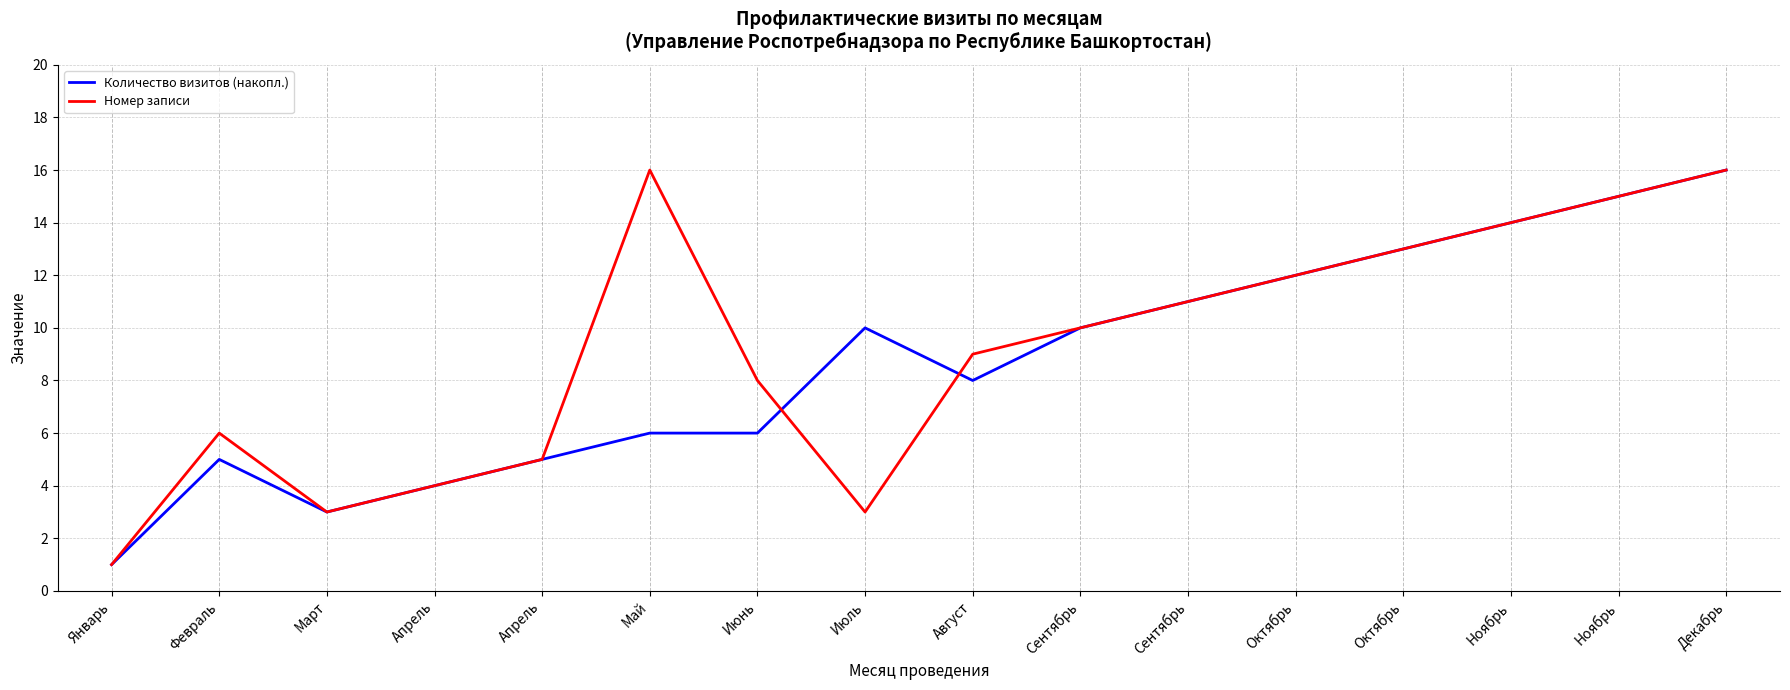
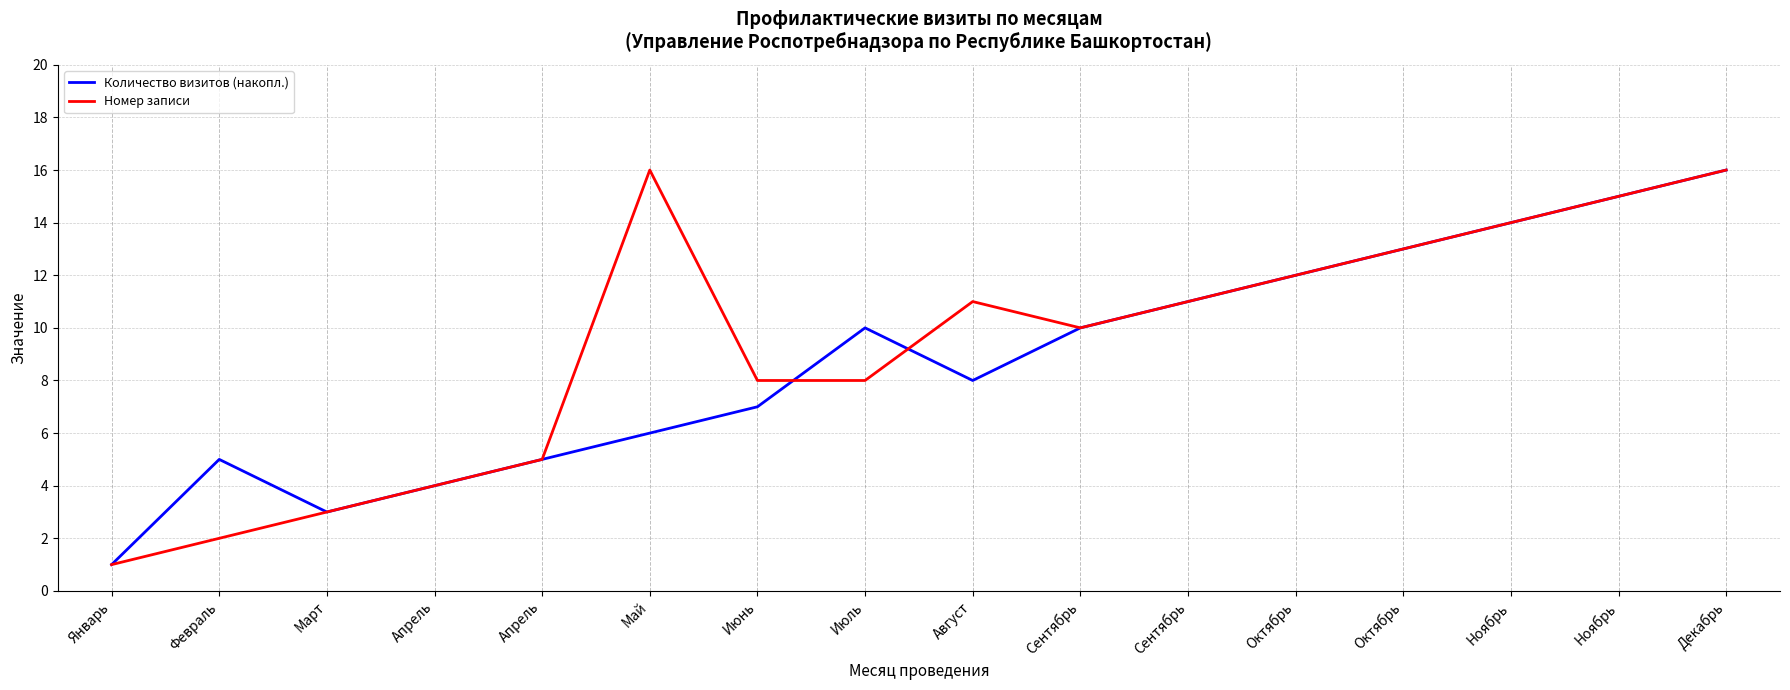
  {
    "Количество визитов (накопл.)": {
      "Февраль": 5,
      "Май": 6,
-     "Июнь": 6,
+     "Июнь": 7,
      "Июль": 10,
      "Август": 8
    },
    "Номер записи": {
-     "Февраль": 6,
+     "Февраль": 2,
      "Май": 16,
      "Июнь": 8,
-     "Июль": 3,
-     "Август": 9
+     "Июль": 8,
+     "Август": 11
    }
  }
